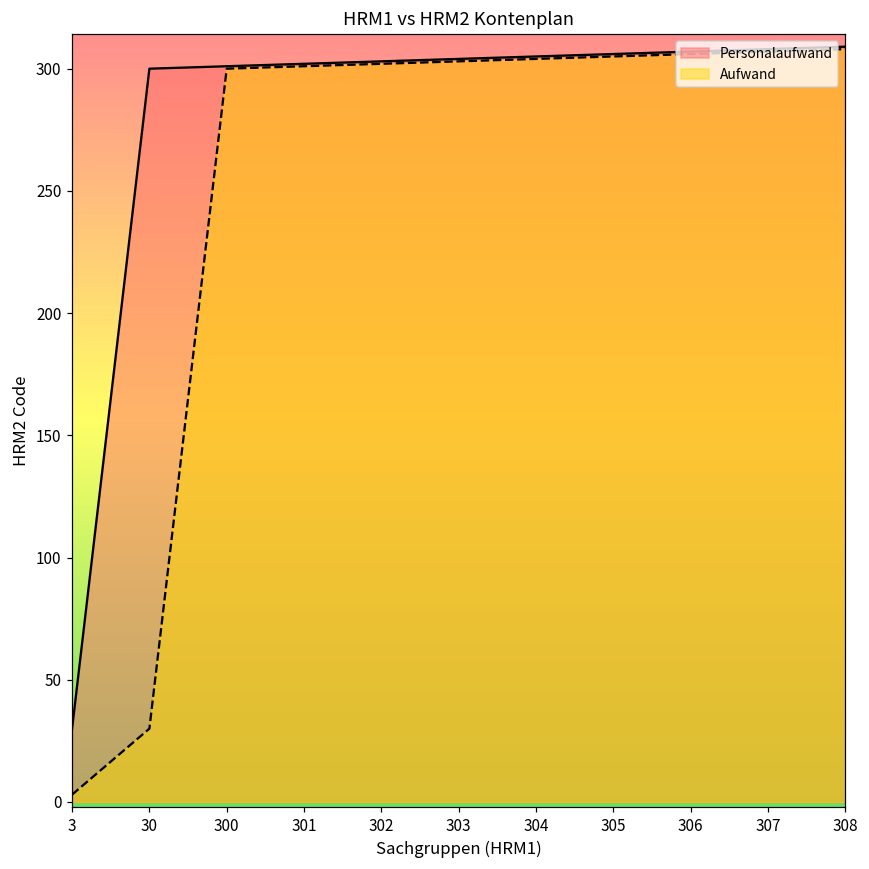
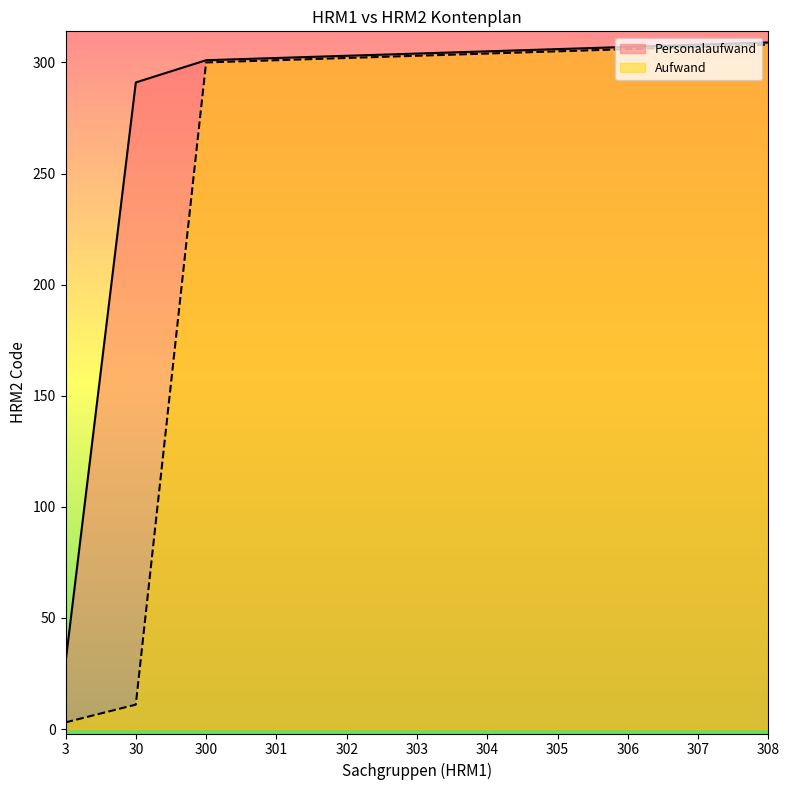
  {
    "Personalaufwand": {
      "3": 30,
-     "30": 300
+     "30": 291
    },
    "Aufwand": {
      "3": 3,
-     "30": 30
+     "30": 11
    }
  }
